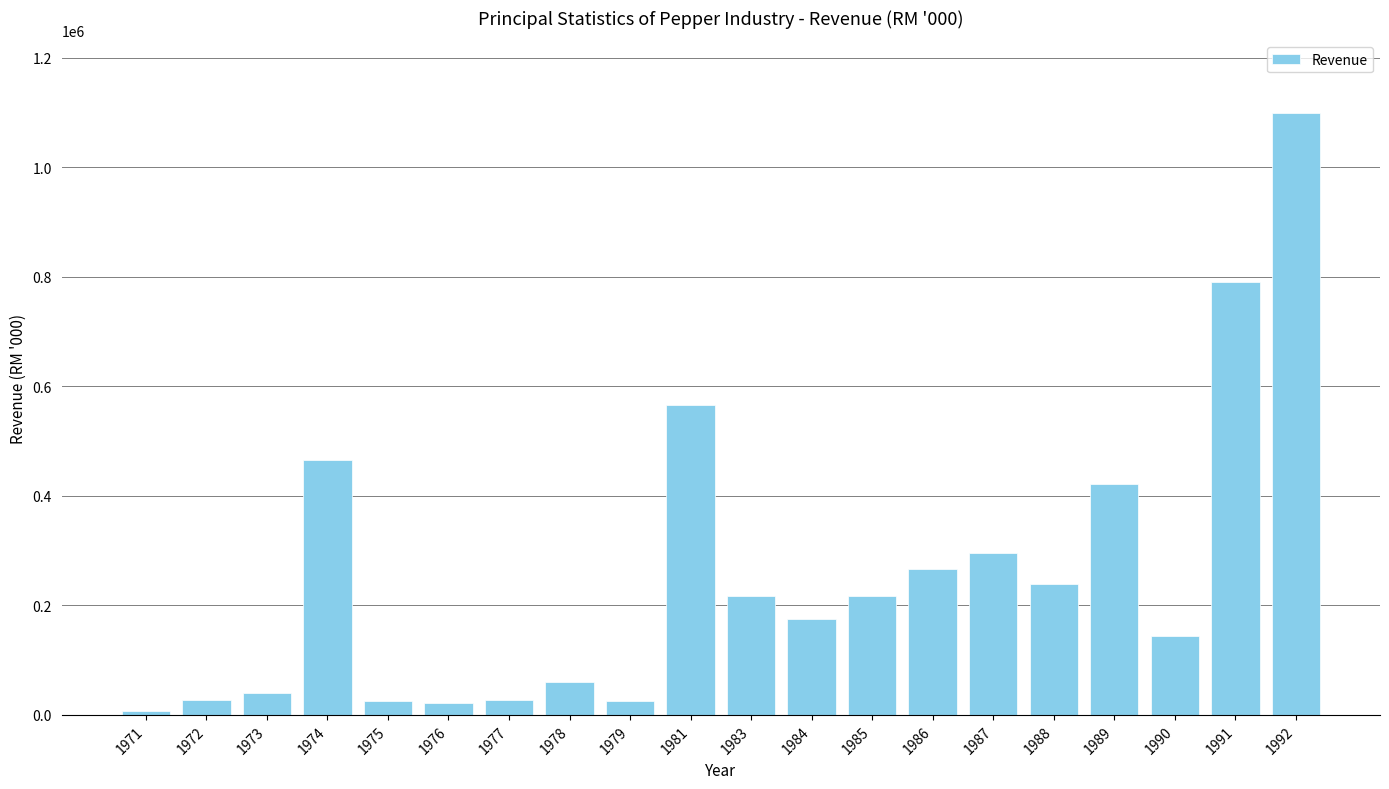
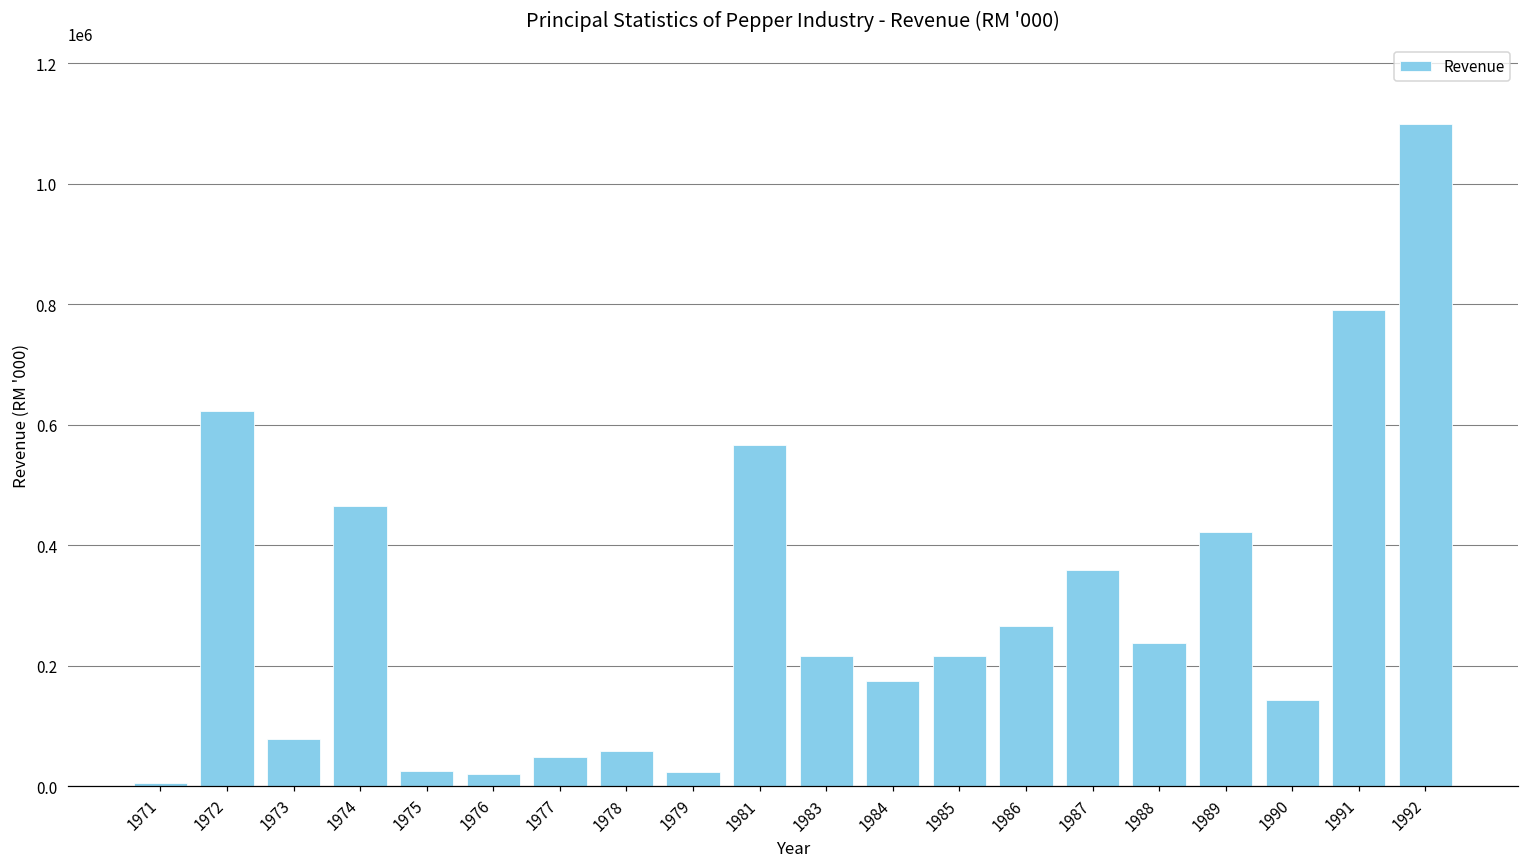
  {
    "1971": 10000,
-   "1972": 30000,
-   "1973": 40000,
+   "1972": 620000,
+   "1973": 80000,
    "1974": 470000,
    "1975": 30000,
    "1976": 20000,
-   "1977": 30000,
+   "1977": 50000,
    "1978": 60000,
    "1979": 20000,
    "1981": 570000,
    "1983": 220000,
    "1984": 170000,
    "1985": 220000,
    "1986": 270000,
-   "1987": 300000,
+   "1987": 360000,
    "1988": 240000,
    "1989": 420000,
    "1990": 140000,
    "1991": 790000,
    "1992": 1100000
  }
